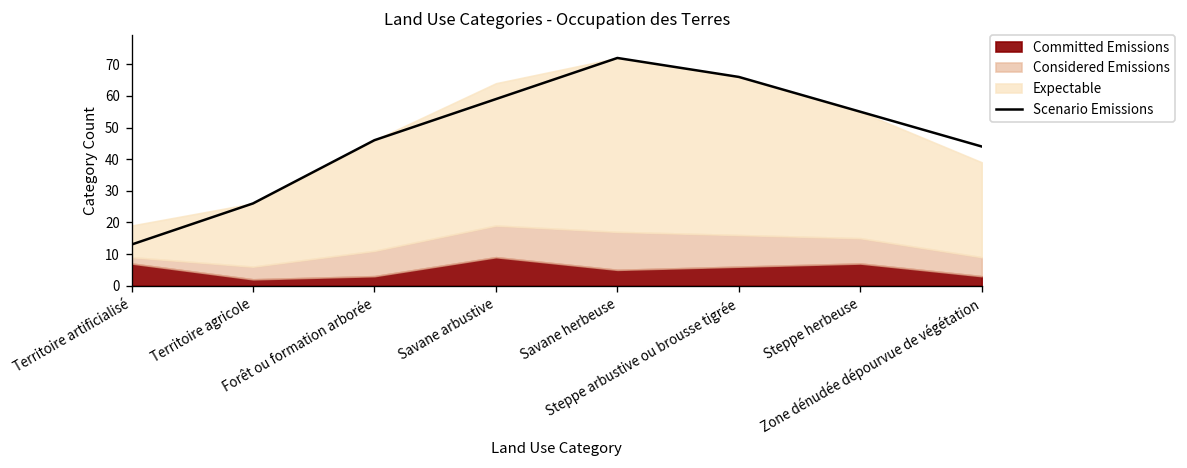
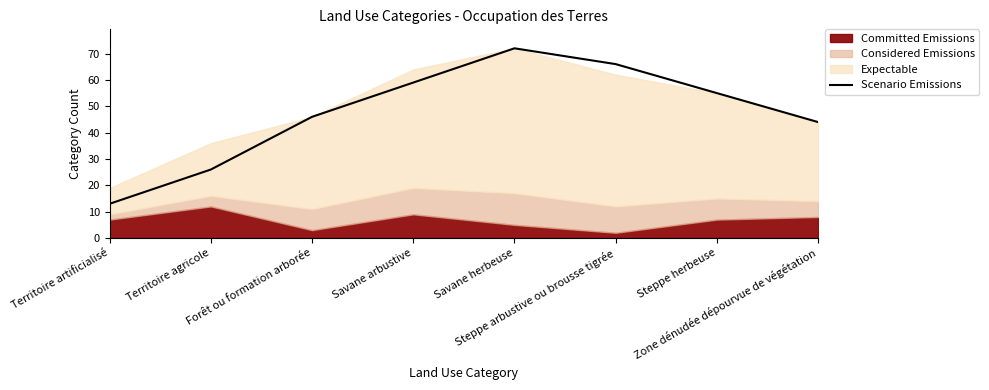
  {
    "Scenario Emissions": {
      "Territoire artificialisé": 13,
      "Savane arbustive": 59
    },
    "Committed Emissions": {
      "Territoire artificialisé": 7,
-     "Territoire agricole": 2,
+     "Territoire agricole": 12,
      "Forêt ou formation arborée": 3,
      "Savane arbustive": 9,
      "Savane herbeuse": 5,
-     "Steppe arbustive ou brousse tigrée": 6,
+     "Steppe arbustive ou brousse tigrée": 2,
      "Steppe herbeuse": 7,
-     "Zone dénudée dépourvue de végétation": 3
+     "Zone dénudée dépourvue de végétation": 8
    }
  }
